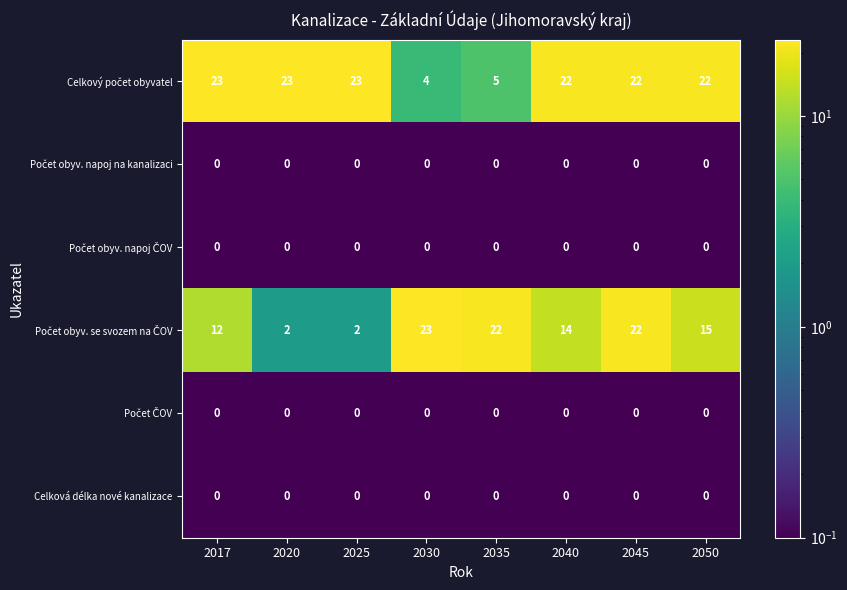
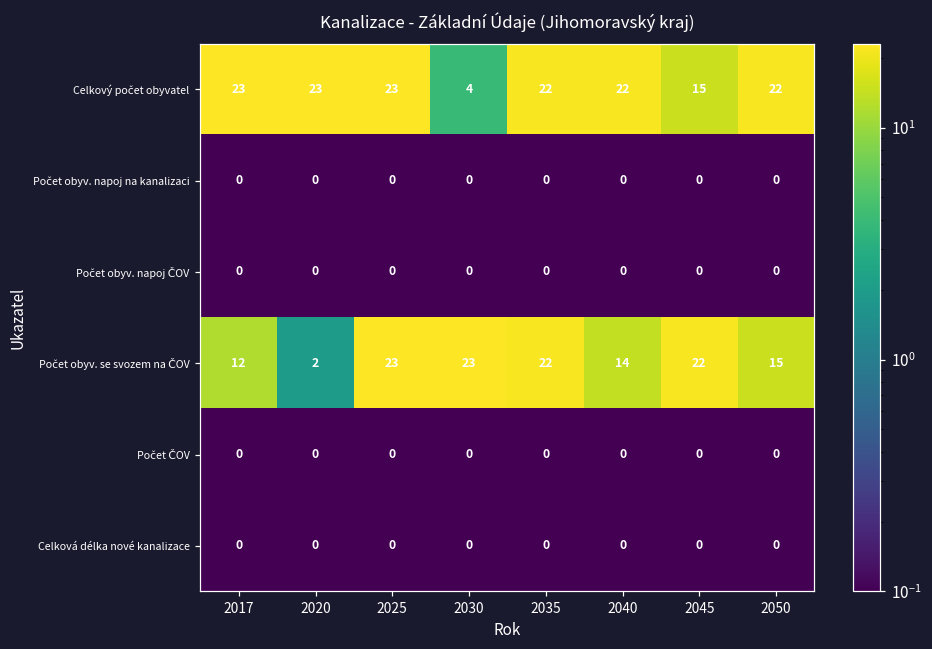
  {
    "Celkový počet obyvatel": {
      "2017": 23,
      "2020": 23,
      "2025": 23,
      "2030": 4,
-     "2035": 5,
+     "2035": 22,
      "2040": 22,
-     "2045": 22,
+     "2045": 15,
      "2050": 22
    },
    "Počet obyv. napoj na kanalizaci": {
      "2017": 0,
      "2020": 0,
      "2025": 0,
      "2030": 0,
      "2035": 0,
      "2040": 0,
      "2045": 0,
      "2050": 0
    },
    "Počet obyv. napoj ČOV": {
      "2017": 0,
      "2020": 0,
      "2025": 0,
      "2030": 0,
      "2035": 0,
      "2040": 0,
      "2045": 0,
      "2050": 0
    },
    "Počet obyv. se svozem na ČOV": {
      "2017": 12,
      "2020": 2,
-     "2025": 2,
+     "2025": 23,
      "2030": 23,
      "2035": 22,
      "2040": 14,
      "2045": 22,
      "2050": 15
    },
    "Počet ČOV": {
      "2017": 0,
      "2020": 0,
      "2025": 0,
      "2030": 0,
      "2035": 0,
      "2040": 0,
      "2045": 0,
      "2050": 0
    },
    "Celková délka nové kanalizace": {
      "2017": 0,
      "2020": 0,
      "2025": 0,
      "2030": 0,
      "2035": 0,
      "2040": 0,
      "2045": 0,
      "2050": 0
    }
  }
